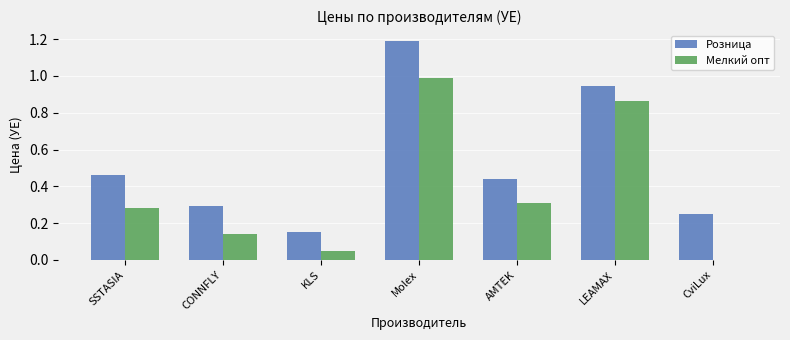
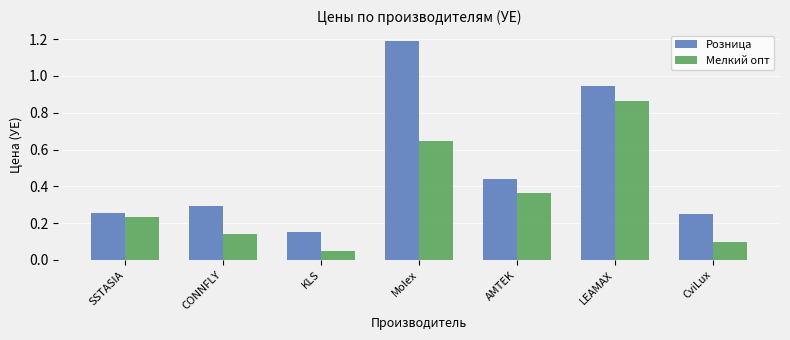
  {
    "Розница": {
-     "SSTASIA": 0.46,
+     "SSTASIA": 0.26,
      "CONNFLY": 0.29,
      "KLS": 0.15,
      "Molex": 1.19,
      "AMTEK": 0.44,
      "LEAMAX": 0.95,
      "CviLux": 0.25
    },
    "Мелкий опт": {
-     "SSTASIA": 0.28,
+     "SSTASIA": 0.23,
      "CONNFLY": 0.14,
      "KLS": 0.05,
-     "Molex": 0.99,
-     "AMTEK": 0.31,
+     "Molex": 0.65,
+     "AMTEK": 0.37,
      "LEAMAX": 0.86,
-     "CviLux": 0.0
+     "CviLux": 0.1
    }
  }
